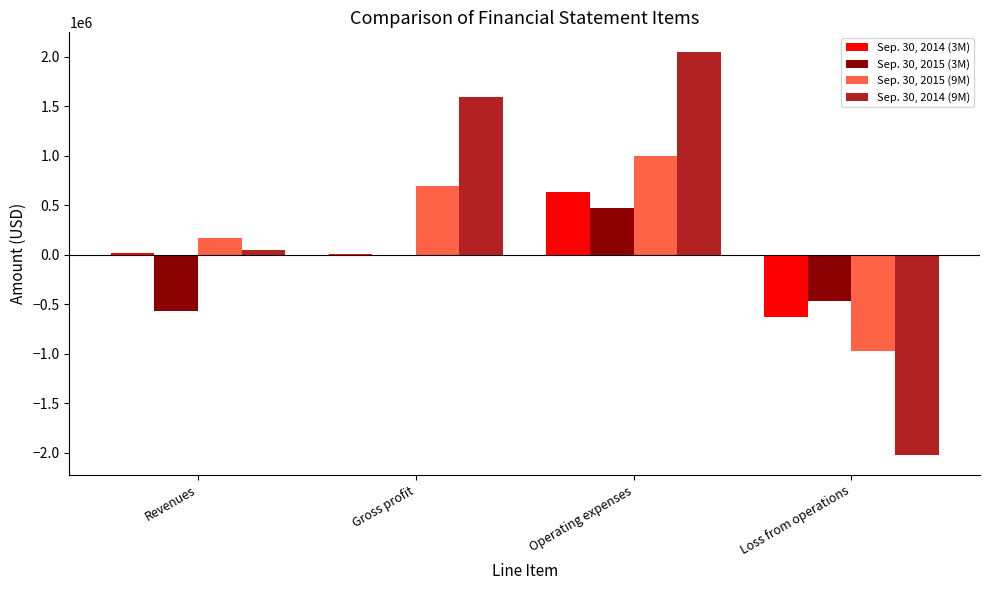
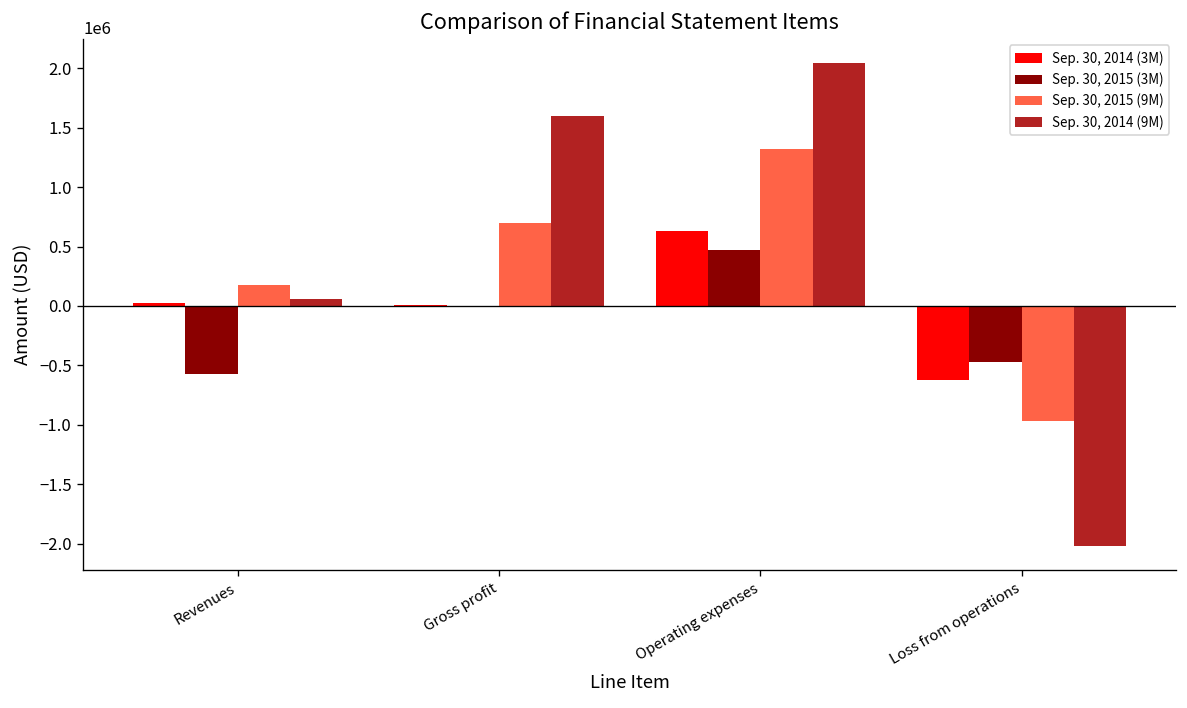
  {
    "Sep. 30, 2014 (3M)": {
      "Operating expenses": 600000,
      "Loss from operations": -600000
    },
    "Sep. 30, 2015 (3M)": {
      "Revenues": -600000,
      "Operating expenses": 500000,
      "Loss from operations": -500000
    },
    "Sep. 30, 2015 (9M)": {
      "Revenues": 200000,
      "Gross profit": 700000,
-     "Operating expenses": 1000000,
+     "Operating expenses": 1300000,
      "Loss from operations": -1000000
    },
    "Sep. 30, 2014 (9M)": {
      "Revenues": 100000,
      "Gross profit": 1600000,
      "Operating expenses": 2000000,
      "Loss from operations": -2000000
    }
  }
